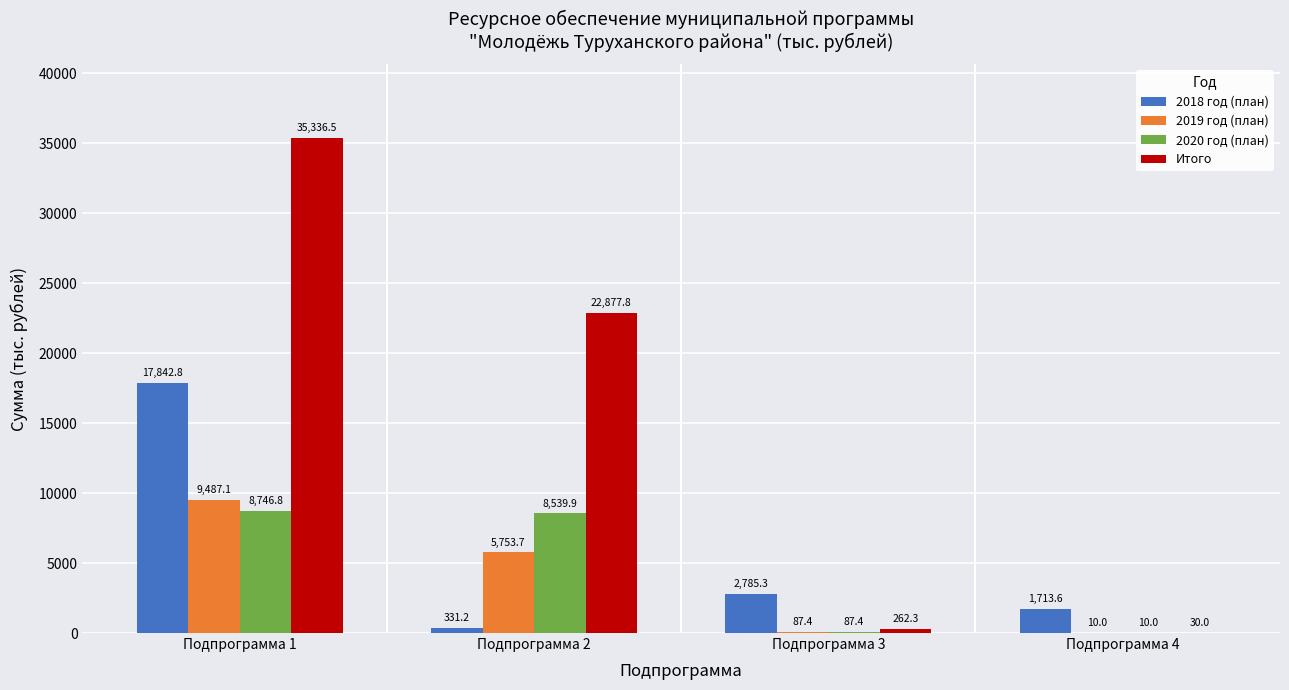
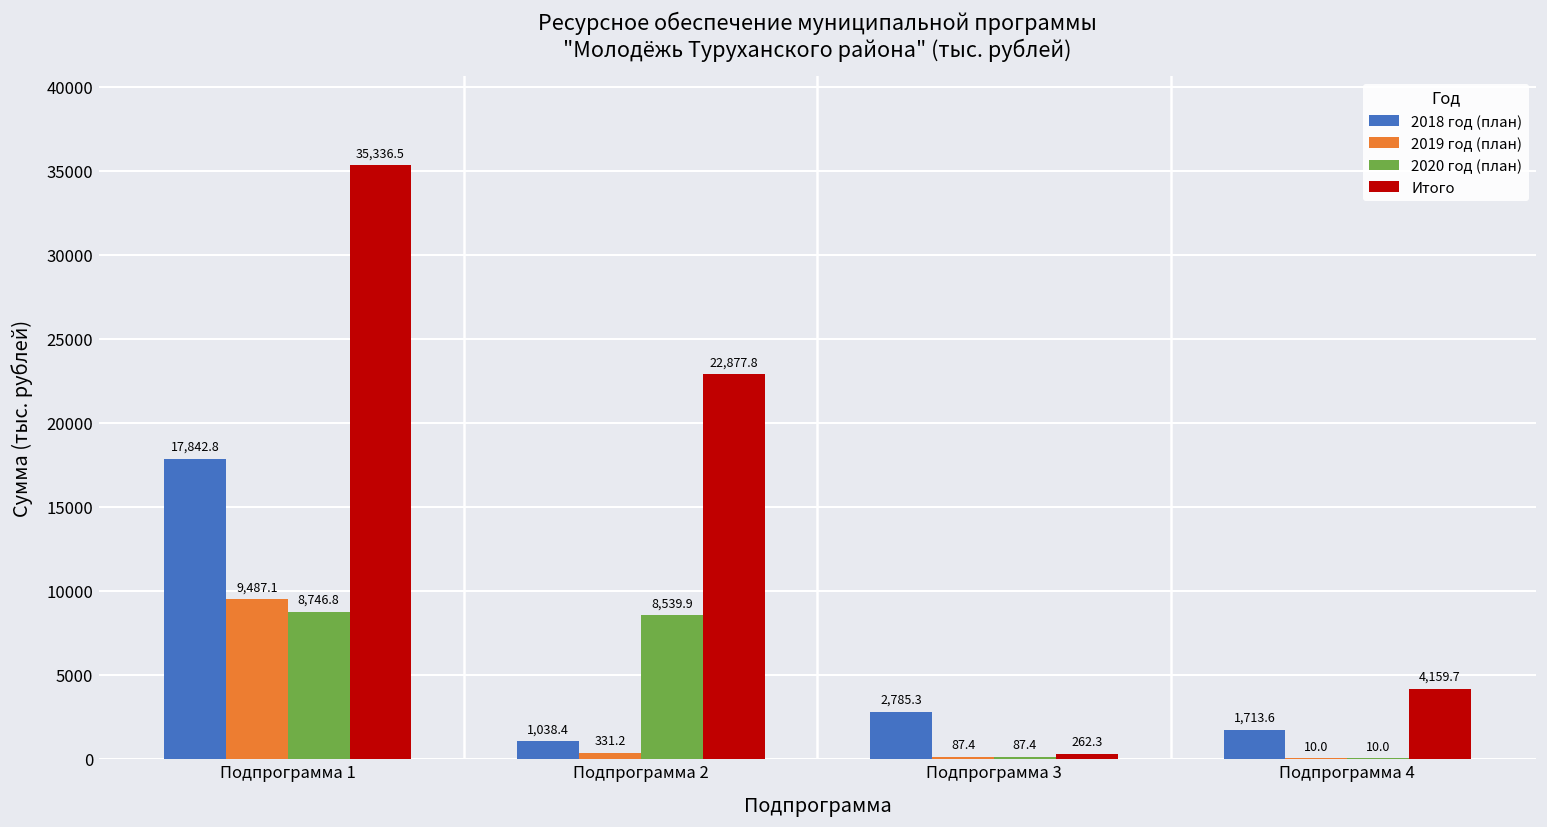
  {
    "2018 год (план)": {
      "Подпрограмма 1": "17,842.8",
-     "Подпрограмма 2": "331.2",
+     "Подпрограмма 2": "1,038.4",
      "Подпрограмма 3": "2,785.3",
      "Подпрограмма 4": "1,713.6"
    },
    "2019 год (план)": {
      "Подпрограмма 1": "9,487.1",
-     "Подпрограмма 2": "5,753.7",
+     "Подпрограмма 2": "331.2",
      "Подпрограмма 3": "87.4",
      "Подпрограмма 4": "10.0"
    },
    "2020 год (план)": {
      "Подпрограмма 1": "8,746.8",
      "Подпрограмма 2": "8,539.9",
      "Подпрограмма 3": "87.4",
      "Подпрограмма 4": "10.0"
    },
    "Итого": {
      "Подпрограмма 1": "35,336.5",
      "Подпрограмма 2": "22,877.8",
      "Подпрограмма 3": "262.3",
-     "Подпрограмма 4": "30.0"
+     "Подпрограмма 4": "4,159.7"
    }
  }
